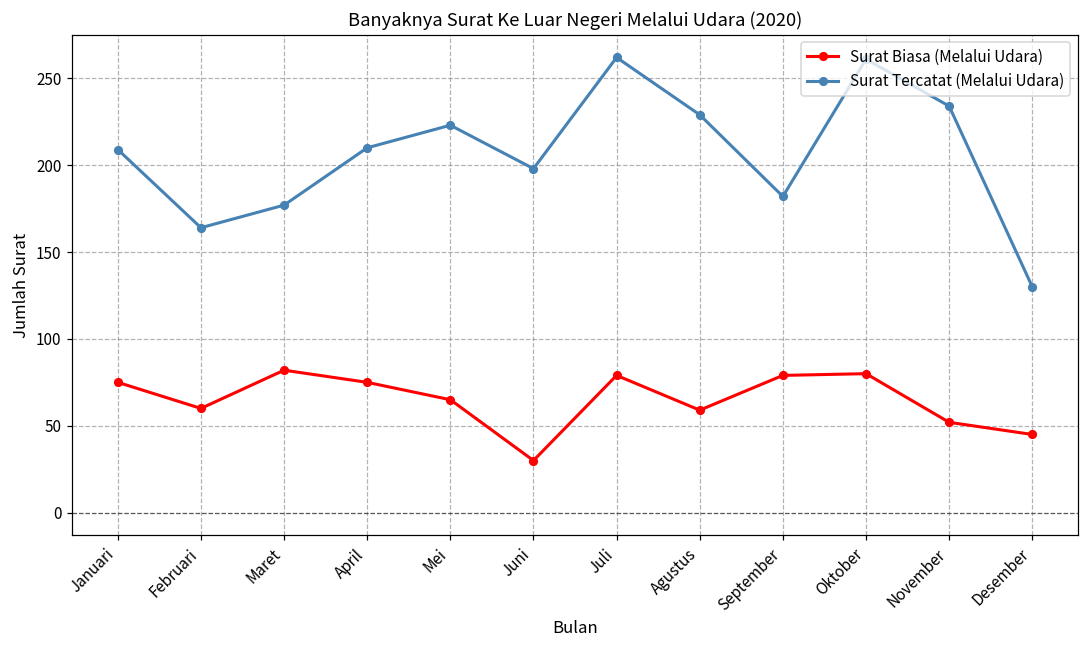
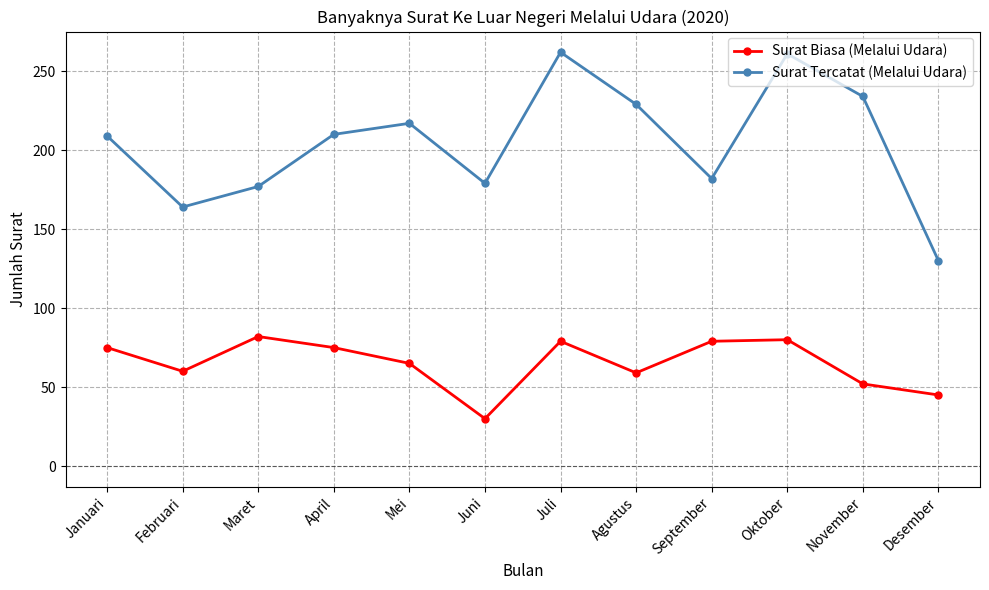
  {
    "Surat Biasa (Melalui Udara)": {
      "Januari": 75,
      "Februari": 60,
      "Maret": 82,
      "April": 75,
      "Mei": 65,
      "Juni": 30,
      "Juli": 79,
      "Agustus": 59,
      "September": 79,
      "Oktober": 80,
      "November": 52,
      "Desember": 45
    },
    "Surat Tercatat (Melalui Udara)": {
      "Januari": 209,
      "Februari": 164,
      "Maret": 177,
      "April": 210,
-     "Mei": 223,
-     "Juni": 198,
+     "Mei": 217,
+     "Juni": 179,
      "Juli": 262,
      "Agustus": 229,
      "September": 182,
      "November": 234,
      "Desember": 130
    }
  }
